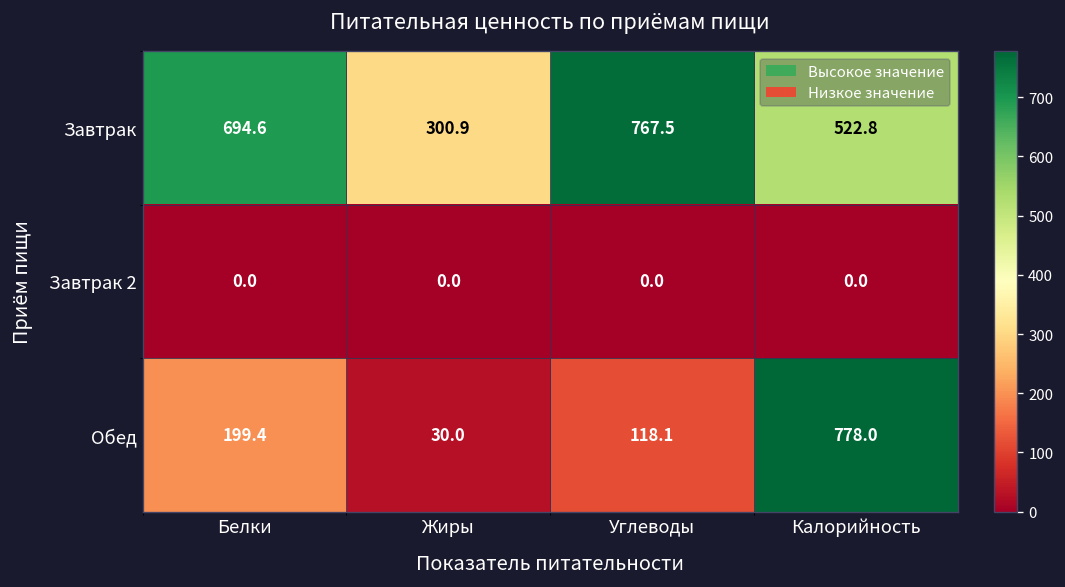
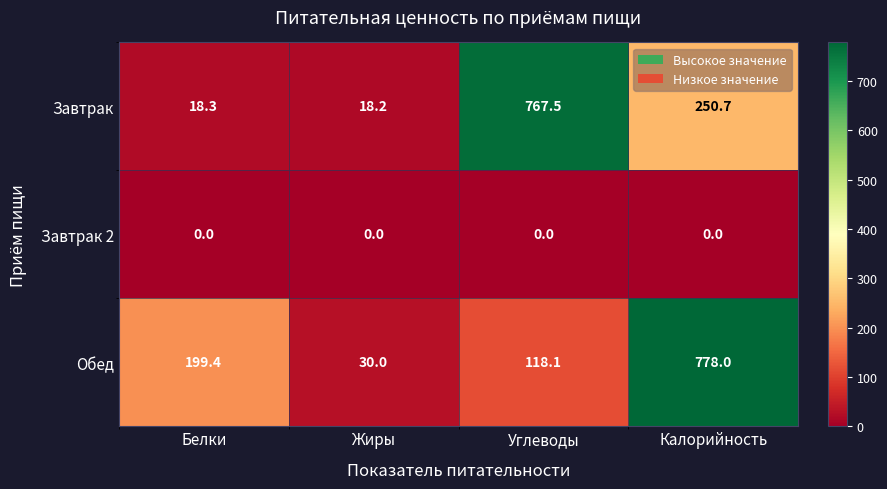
  {
    "Завтрак": {
-     "Белки": 694.6,
-     "Жиры": 300.9,
+     "Белки": 18.3,
+     "Жиры": 18.2,
      "Углеводы": 767.5,
-     "Калорийность": 522.8
+     "Калорийность": 250.7
    },
    "Завтрак 2": {
      "Белки": 0.0,
      "Жиры": 0.0,
      "Углеводы": 0.0,
      "Калорийность": 0.0
    },
    "Обед": {
      "Белки": 199.4,
      "Жиры": 30.0,
      "Углеводы": 118.1,
      "Калорийность": 778.0
    }
  }
